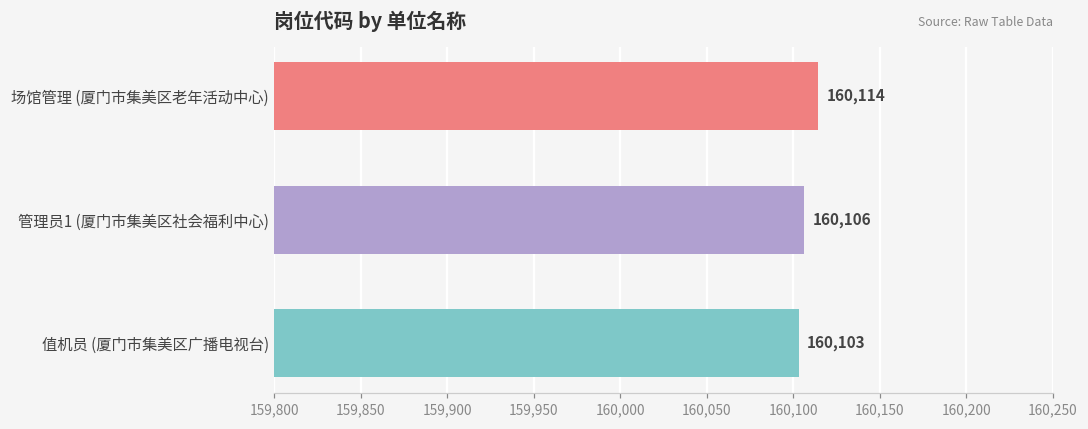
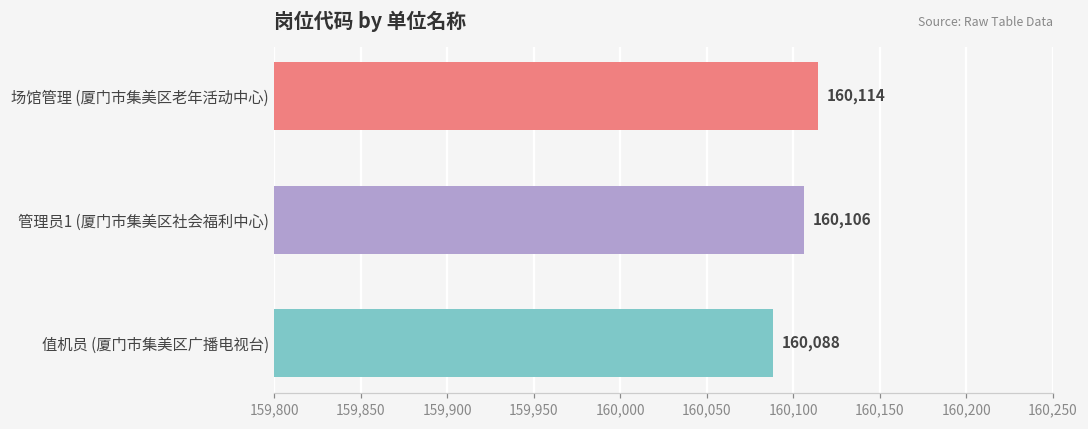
  {
    "场馆管理 (厦门市集美区老年活动中心)": "160,114",
    "管理员1 (厦门市集美区社会福利中心)": "160,106",
-   "值机员 (厦门市集美区广播电视台)": "160,103"
+   "值机员 (厦门市集美区广播电视台)": "160,088"
  }
